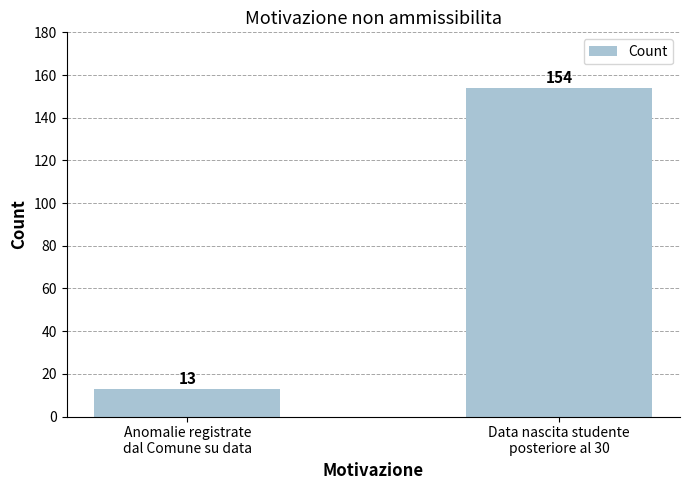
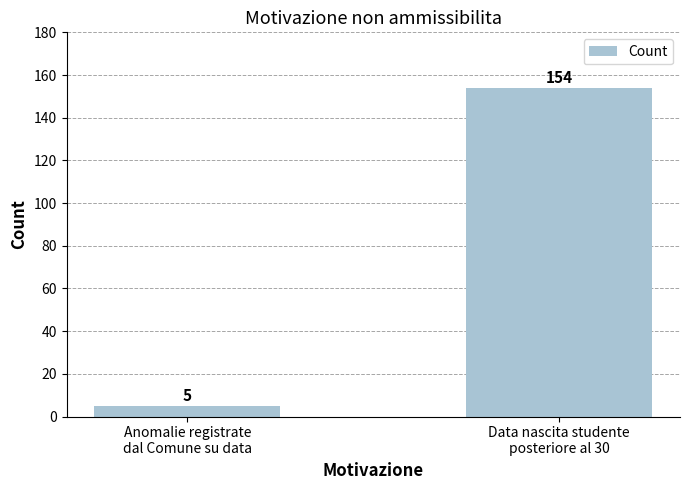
  {
-   "Anomalie registrate dal Comune su data": 13,
+   "Anomalie registrate dal Comune su data": 5,
    "Data nascita studente posteriore al 30": 154
  }
